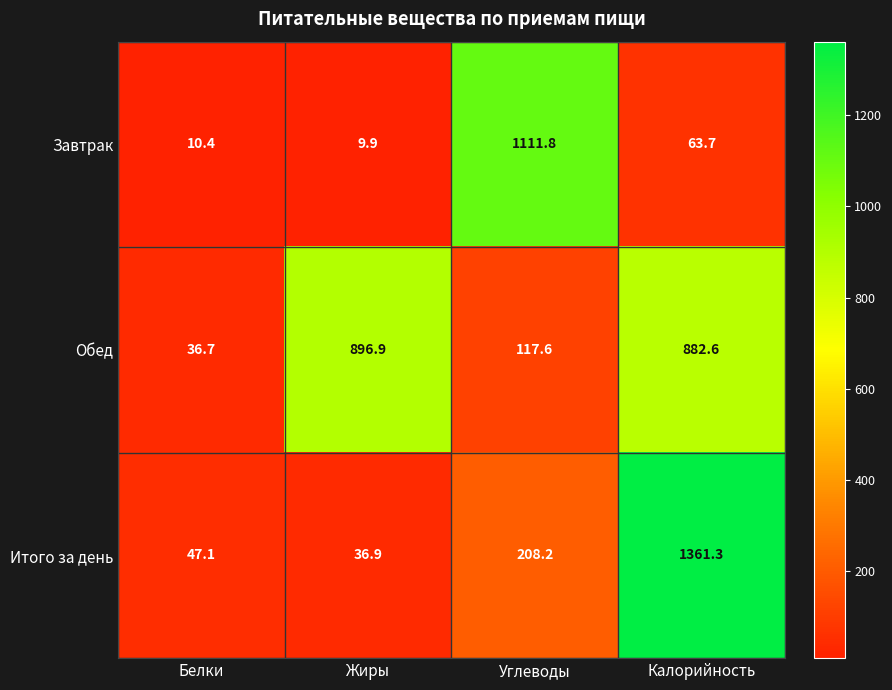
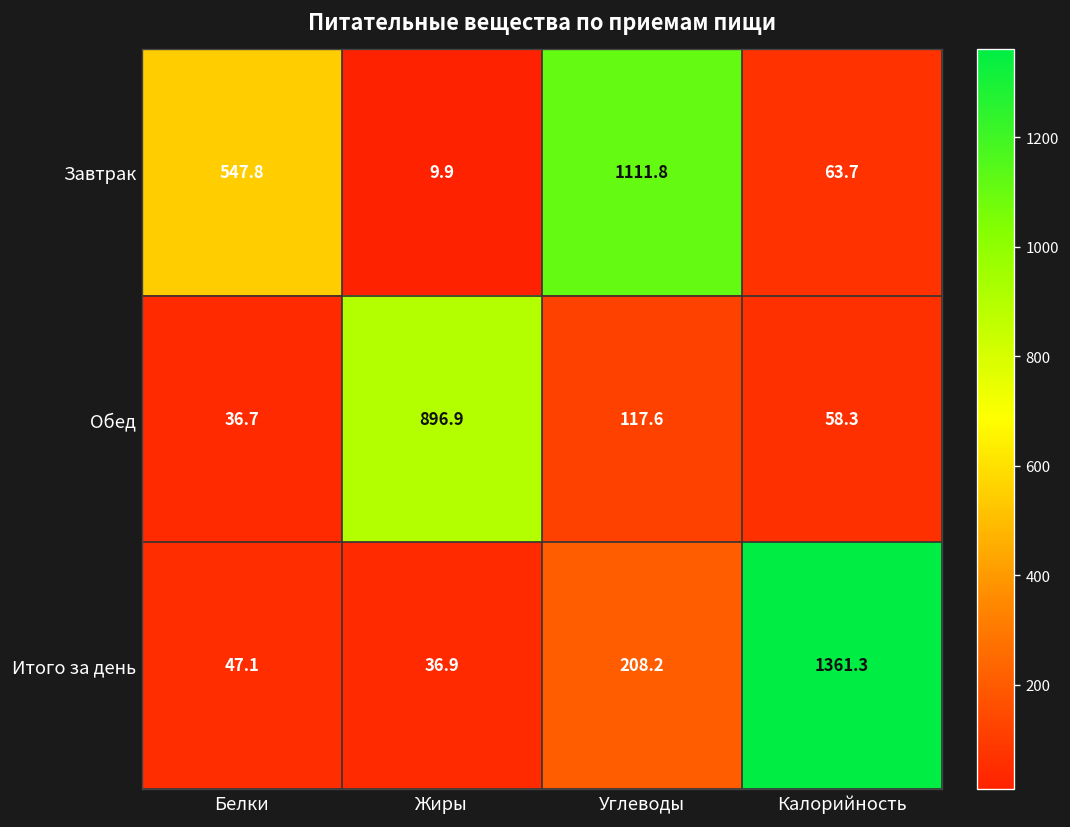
  {
    "Завтрак": {
-     "Белки": 10.4,
+     "Белки": 547.8,
      "Жиры": 9.9,
      "Углеводы": 1111.8,
      "Калорийность": 63.7
    },
    "Обед": {
      "Белки": 36.7,
      "Жиры": 896.9,
      "Углеводы": 117.6,
-     "Калорийность": 882.6
+     "Калорийность": 58.3
    },
    "Итого за день": {
      "Белки": 47.1,
      "Жиры": 36.9,
      "Углеводы": 208.2,
      "Калорийность": 1361.3
    }
  }
